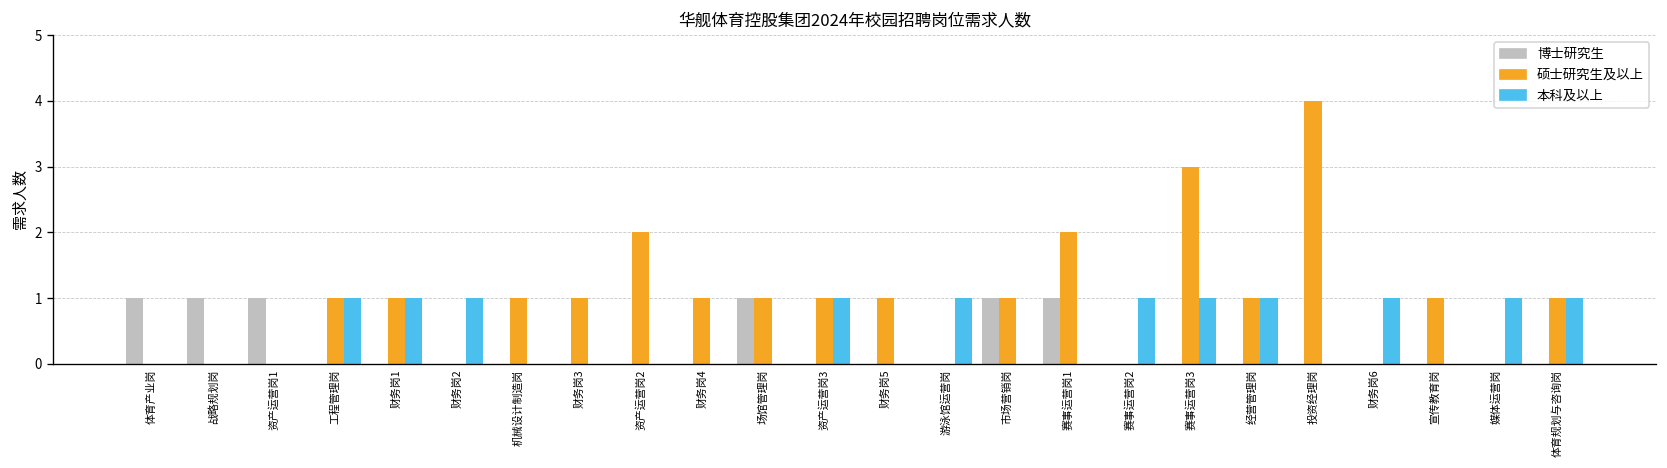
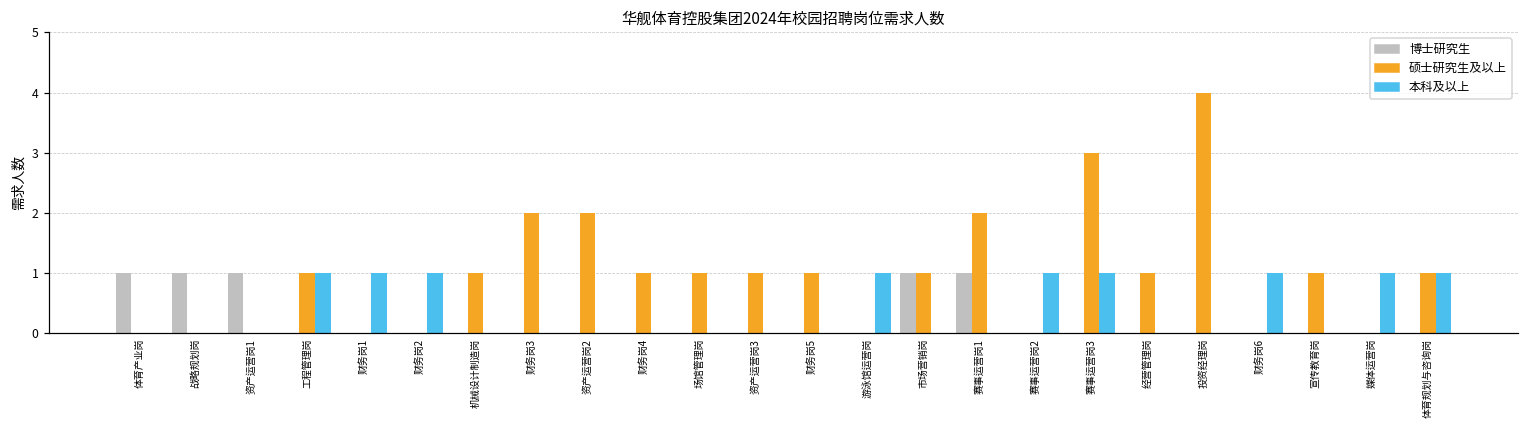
  {
    "博士研究生": {
      "体育产业岗": 1,
      "战略规划岗": 1,
      "资产运营岗1": 1,
      "工程管理岗": 0,
      "财务岗1": 0,
      "财务岗2": 0,
      "机械设计制造岗": 0,
      "财务岗3": 0,
      "资产运营岗2": 0,
      "财务岗4": 0,
-     "场馆管理岗": 1,
+     "场馆管理岗": 0,
      "资产运营岗3": 0,
      "财务岗5": 0,
      "游泳馆运营岗": 0,
      "市场营销岗": 1,
      "赛事运营岗1": 1,
      "赛事运营岗2": 0,
      "赛事运营岗3": 0,
      "经营管理岗": 0,
      "投资经理岗": 0,
      "财务岗6": 0,
      "宣传教育岗": 0,
      "媒体运营岗": 0,
      "体育规划与咨询岗": 0
    },
    "硕士研究生及以上": {
      "体育产业岗": 0,
      "战略规划岗": 0,
      "资产运营岗1": 0,
      "工程管理岗": 1,
-     "财务岗1": 1,
+     "财务岗1": 0,
      "财务岗2": 0,
      "机械设计制造岗": 1,
-     "财务岗3": 1,
+     "财务岗3": 2,
      "资产运营岗2": 2,
      "财务岗4": 1,
      "场馆管理岗": 1,
      "资产运营岗3": 1,
      "财务岗5": 1,
      "游泳馆运营岗": 0,
      "市场营销岗": 1,
      "赛事运营岗1": 2,
      "赛事运营岗2": 0,
      "赛事运营岗3": 3,
      "经营管理岗": 1,
      "投资经理岗": 4,
      "财务岗6": 0,
      "宣传教育岗": 1,
      "媒体运营岗": 0,
      "体育规划与咨询岗": 1
    },
    "本科及以上": {
      "体育产业岗": 0,
      "战略规划岗": 0,
      "资产运营岗1": 0,
      "工程管理岗": 1,
      "财务岗1": 1,
      "财务岗2": 1,
      "机械设计制造岗": 0,
      "财务岗3": 0,
      "资产运营岗2": 0,
      "财务岗4": 0,
      "场馆管理岗": 0,
-     "资产运营岗3": 1,
+     "资产运营岗3": 0,
      "财务岗5": 0,
      "游泳馆运营岗": 1,
      "市场营销岗": 0,
      "赛事运营岗1": 0,
      "赛事运营岗2": 1,
      "赛事运营岗3": 1,
-     "经营管理岗": 1,
+     "经营管理岗": 0,
      "投资经理岗": 0,
      "财务岗6": 1,
      "宣传教育岗": 0,
      "媒体运营岗": 1,
      "体育规划与咨询岗": 1
    }
  }
